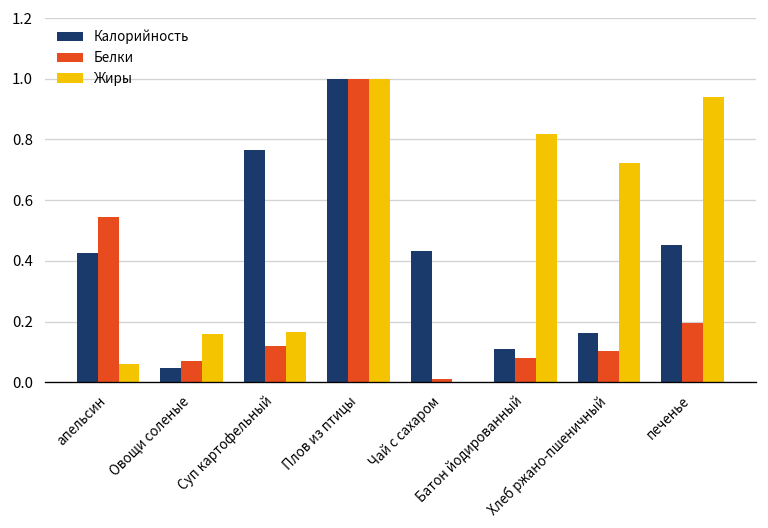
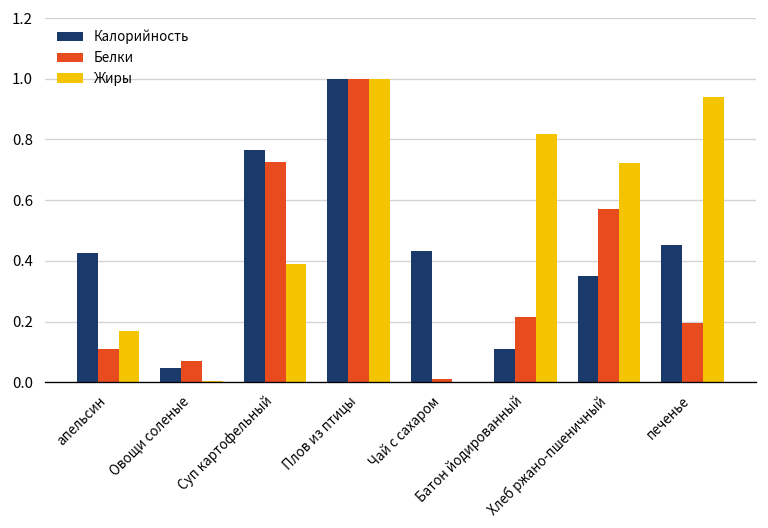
  {
    "Калорийность": {
      "апельсин": 0.42,
      "Овощи соленые": 0.05,
      "Суп картофельный": 0.76,
      "Плов из птицы": 1.00,
      "Чай с сахаром": 0.43,
      "Батон йодированный": 0.11,
-     "Хлеб ржано-пшеничный": 0.16,
+     "Хлеб ржано-пшеничный": 0.35,
      "печенье": 0.45
    },
    "Белки": {
-     "апельсин": 0.55,
+     "апельсин": 0.11,
      "Овощи соленые": 0.07,
-     "Суп картофельный": 0.12,
+     "Суп картофельный": 0.72,
      "Плов из птицы": 1.00,
-     "Батон йодированный": 0.08,
-     "Хлеб ржано-пшеничный": 0.10,
+     "Батон йодированный": 0.22,
+     "Хлеб ржано-пшеничный": 0.57,
      "печенье": 0.20
    },
    "Жиры": {
-     "апельсин": 0.06,
-     "Овощи соленые": 0.16,
-     "Суп картофельный": 0.16,
+     "апельсин": 0.17,
+     "Овощи соленые": 0.01,
+     "Суп картофельный": 0.39,
      "Плов из птицы": 1.00,
      "Чай с сахаром": 0.00,
      "Батон йодированный": 0.82,
      "Хлеб ржано-пшеничный": 0.72,
      "печенье": 0.94
    }
  }
